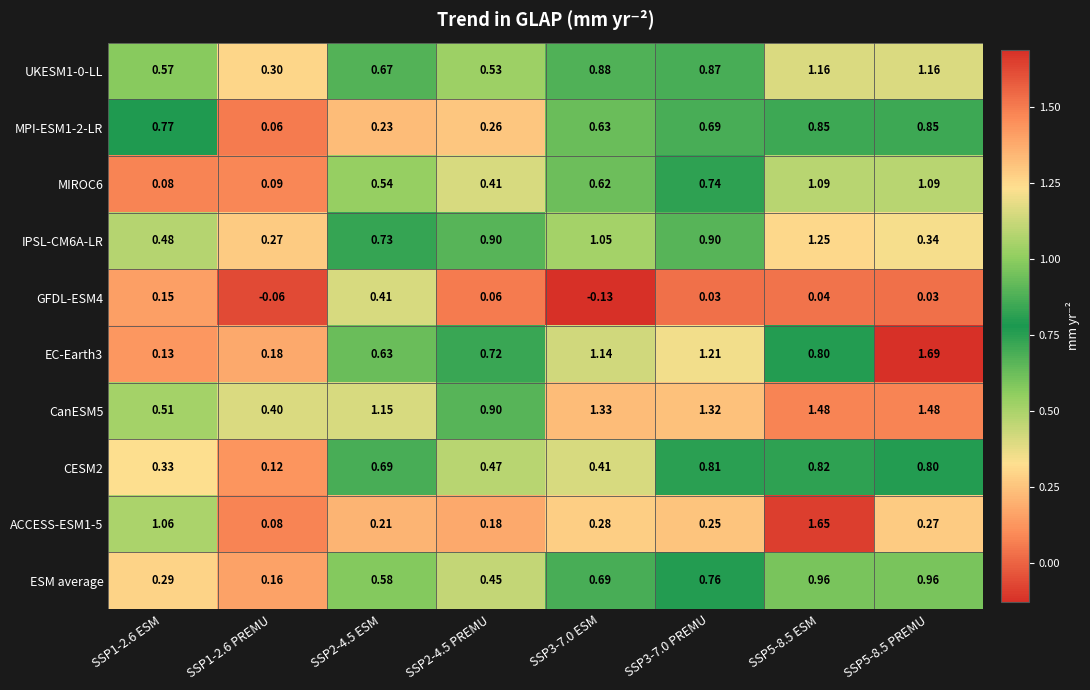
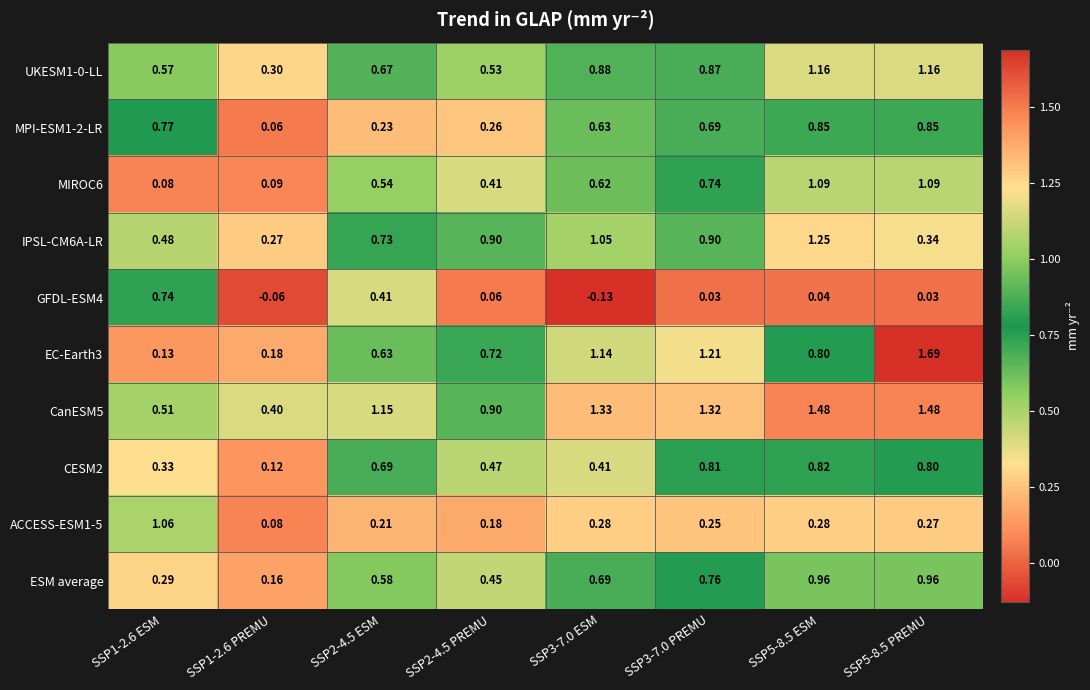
  {
    "UKESM1-0-LL": {
      "SSP1-2.6 ESM": 0.57,
      "SSP1-2.6 PREMU": 0.30,
      "SSP2-4.5 ESM": 0.67,
      "SSP2-4.5 PREMU": 0.53,
      "SSP3-7.0 ESM": 0.88,
      "SSP3-7.0 PREMU": 0.87,
      "SSP5-8.5 ESM": 1.16,
      "SSP5-8.5 PREMU": 1.16
    },
    "MPI-ESM1-2-LR": {
      "SSP1-2.6 ESM": 0.77,
      "SSP1-2.6 PREMU": 0.06,
      "SSP2-4.5 ESM": 0.23,
      "SSP2-4.5 PREMU": 0.26,
      "SSP3-7.0 ESM": 0.63,
      "SSP3-7.0 PREMU": 0.69,
      "SSP5-8.5 ESM": 0.85,
      "SSP5-8.5 PREMU": 0.85
    },
    "MIROC6": {
      "SSP1-2.6 ESM": 0.08,
      "SSP1-2.6 PREMU": 0.09,
      "SSP2-4.5 ESM": 0.54,
      "SSP2-4.5 PREMU": 0.41,
      "SSP3-7.0 ESM": 0.62,
      "SSP3-7.0 PREMU": 0.74,
      "SSP5-8.5 ESM": 1.09,
      "SSP5-8.5 PREMU": 1.09
    },
    "IPSL-CM6A-LR": {
      "SSP1-2.6 ESM": 0.48,
      "SSP1-2.6 PREMU": 0.27,
      "SSP2-4.5 ESM": 0.73,
      "SSP2-4.5 PREMU": 0.90,
      "SSP3-7.0 ESM": 1.05,
      "SSP3-7.0 PREMU": 0.90,
      "SSP5-8.5 ESM": 1.25,
      "SSP5-8.5 PREMU": 0.34
    },
    "GFDL-ESM4": {
-     "SSP1-2.6 ESM": 0.15,
+     "SSP1-2.6 ESM": 0.74,
      "SSP1-2.6 PREMU": -0.06,
      "SSP2-4.5 ESM": 0.41,
      "SSP2-4.5 PREMU": 0.06,
      "SSP3-7.0 ESM": -0.13,
      "SSP3-7.0 PREMU": 0.03,
      "SSP5-8.5 ESM": 0.04,
      "SSP5-8.5 PREMU": 0.03
    },
    "EC-Earth3": {
      "SSP1-2.6 ESM": 0.13,
      "SSP1-2.6 PREMU": 0.18,
      "SSP2-4.5 ESM": 0.63,
      "SSP2-4.5 PREMU": 0.72,
      "SSP3-7.0 ESM": 1.14,
      "SSP3-7.0 PREMU": 1.21,
      "SSP5-8.5 ESM": 0.80,
      "SSP5-8.5 PREMU": 1.69
    },
    "CanESM5": {
      "SSP1-2.6 ESM": 0.51,
      "SSP1-2.6 PREMU": 0.40,
      "SSP2-4.5 ESM": 1.15,
      "SSP2-4.5 PREMU": 0.90,
      "SSP3-7.0 ESM": 1.33,
      "SSP3-7.0 PREMU": 1.32,
      "SSP5-8.5 ESM": 1.48,
      "SSP5-8.5 PREMU": 1.48
    },
    "CESM2": {
      "SSP1-2.6 ESM": 0.33,
      "SSP1-2.6 PREMU": 0.12,
      "SSP2-4.5 ESM": 0.69,
      "SSP2-4.5 PREMU": 0.47,
      "SSP3-7.0 ESM": 0.41,
      "SSP3-7.0 PREMU": 0.81,
      "SSP5-8.5 ESM": 0.82,
      "SSP5-8.5 PREMU": 0.80
    },
    "ACCESS-ESM1-5": {
      "SSP1-2.6 ESM": 1.06,
      "SSP1-2.6 PREMU": 0.08,
      "SSP2-4.5 ESM": 0.21,
      "SSP2-4.5 PREMU": 0.18,
      "SSP3-7.0 ESM": 0.28,
      "SSP3-7.0 PREMU": 0.25,
-     "SSP5-8.5 ESM": 1.65,
+     "SSP5-8.5 ESM": 0.28,
      "SSP5-8.5 PREMU": 0.27
    },
    "ESM average": {
      "SSP1-2.6 ESM": 0.29,
      "SSP1-2.6 PREMU": 0.16,
      "SSP2-4.5 ESM": 0.58,
      "SSP2-4.5 PREMU": 0.45,
      "SSP3-7.0 ESM": 0.69,
      "SSP3-7.0 PREMU": 0.76,
      "SSP5-8.5 ESM": 0.96,
      "SSP5-8.5 PREMU": 0.96
    }
  }
